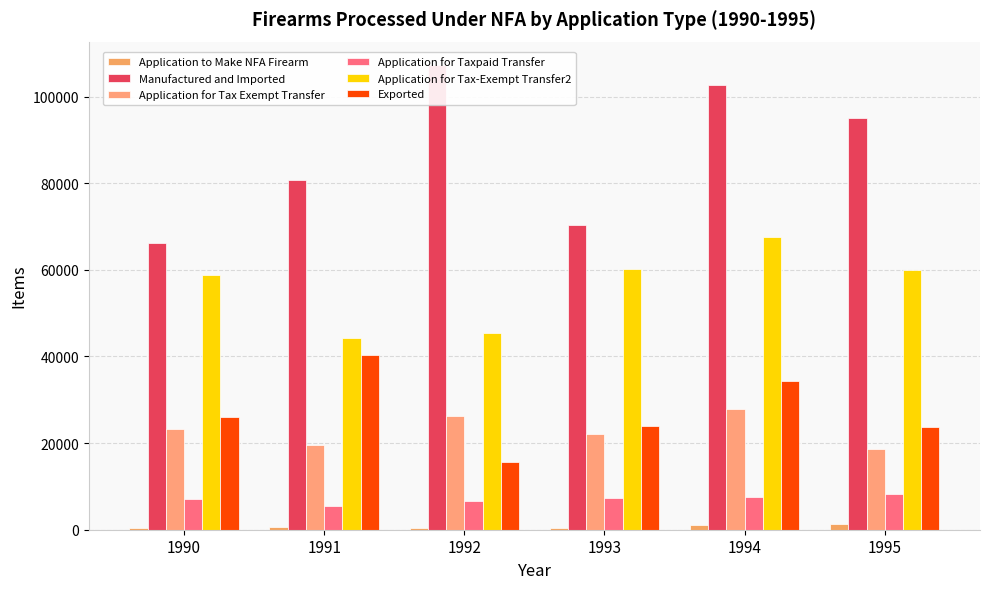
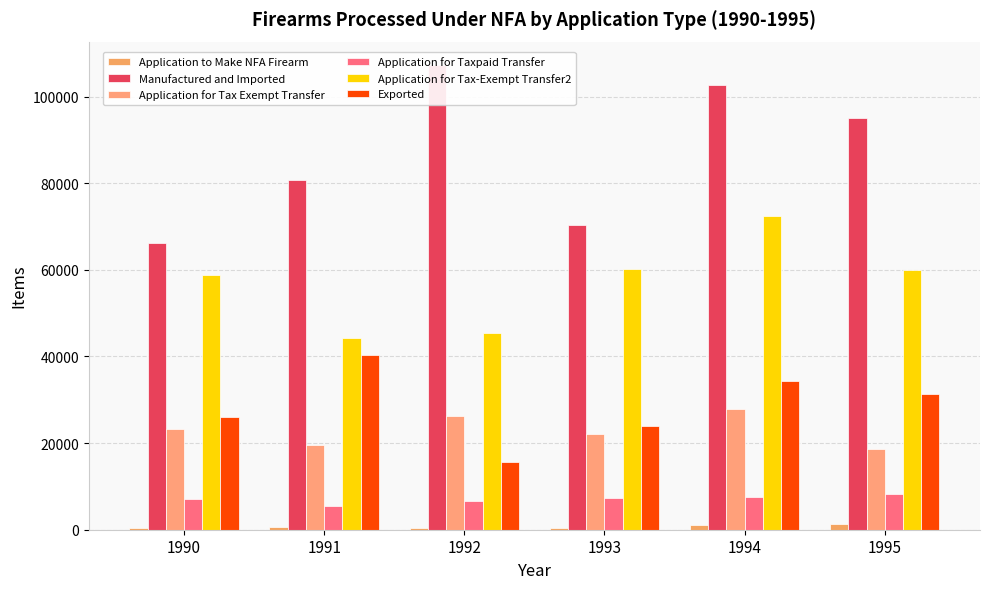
  {
    "Manufactured and Imported": {
      "1990": 66000,
      "1991": 81000,
      "1993": 70000,
      "1994": 103000,
      "1995": 95000
    },
    "Application for Tax-Exempt Transfer2": {
      "1990": 59000,
      "1991": 44000,
      "1992": 45000,
      "1993": 60000,
-     "1994": 68000,
+     "1994": 72000,
      "1995": 60000
    },
    "Exported": {
      "1990": 26000,
      "1991": 40000,
      "1992": 16000,
      "1993": 24000,
      "1994": 34000,
-     "1995": 24000
+     "1995": 31000
    }
  }
